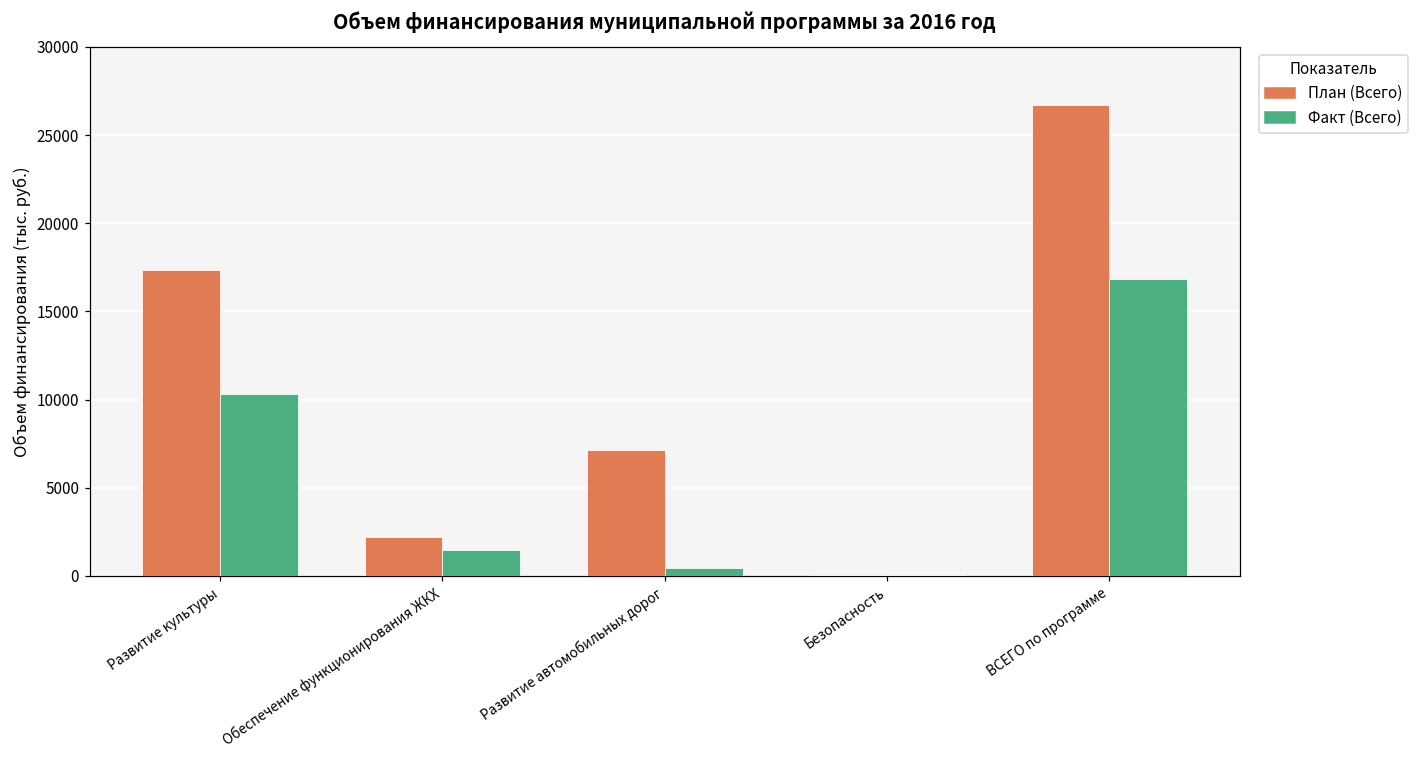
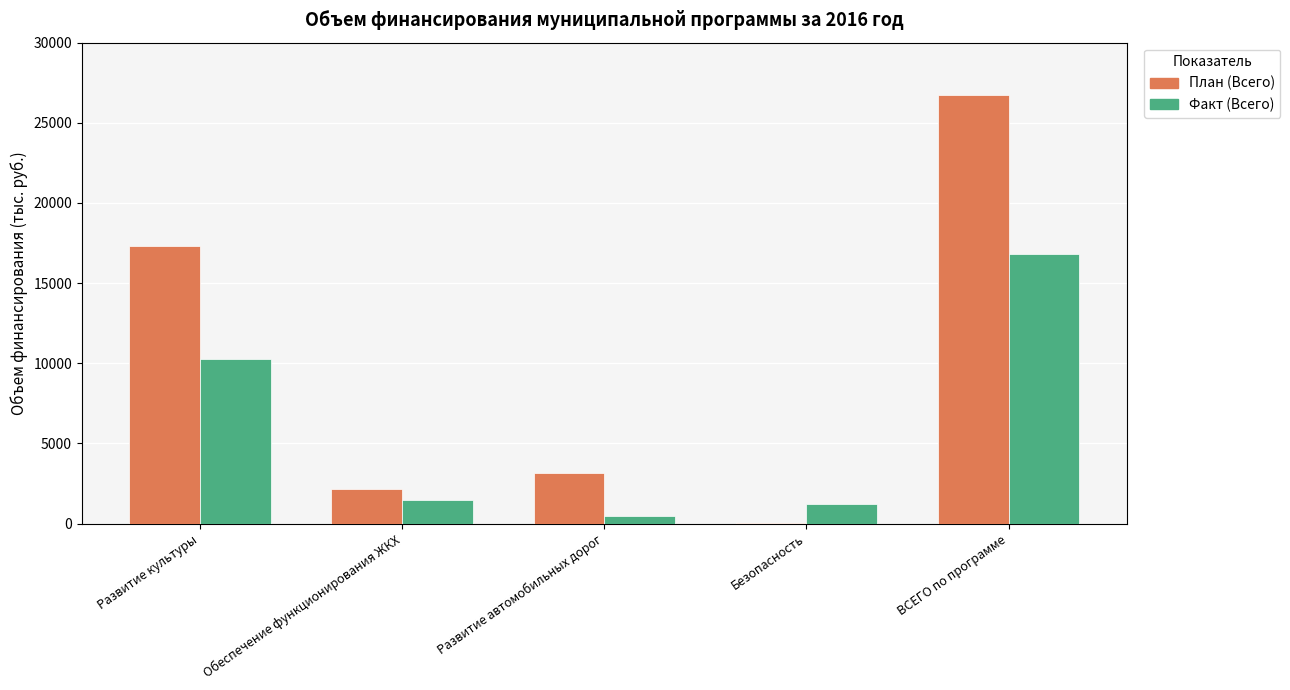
  {
    "План (Всего)": {
      "Развитие культуры": 17300,
      "Обеспечение функционирования ЖКХ": 2200,
-     "Развитие автомобильных дорог": 7100,
+     "Развитие автомобильных дорог": 3200,
      "ВСЕГО по программе": 26700
    },
    "Факт (Всего)": {
      "Развитие культуры": 10300,
      "Обеспечение функционирования ЖКХ": 1500,
      "Развитие автомобильных дорог": 400,
-     "Безопасность": 100,
+     "Безопасность": 1200,
      "ВСЕГО по программе": 16800
    }
  }
